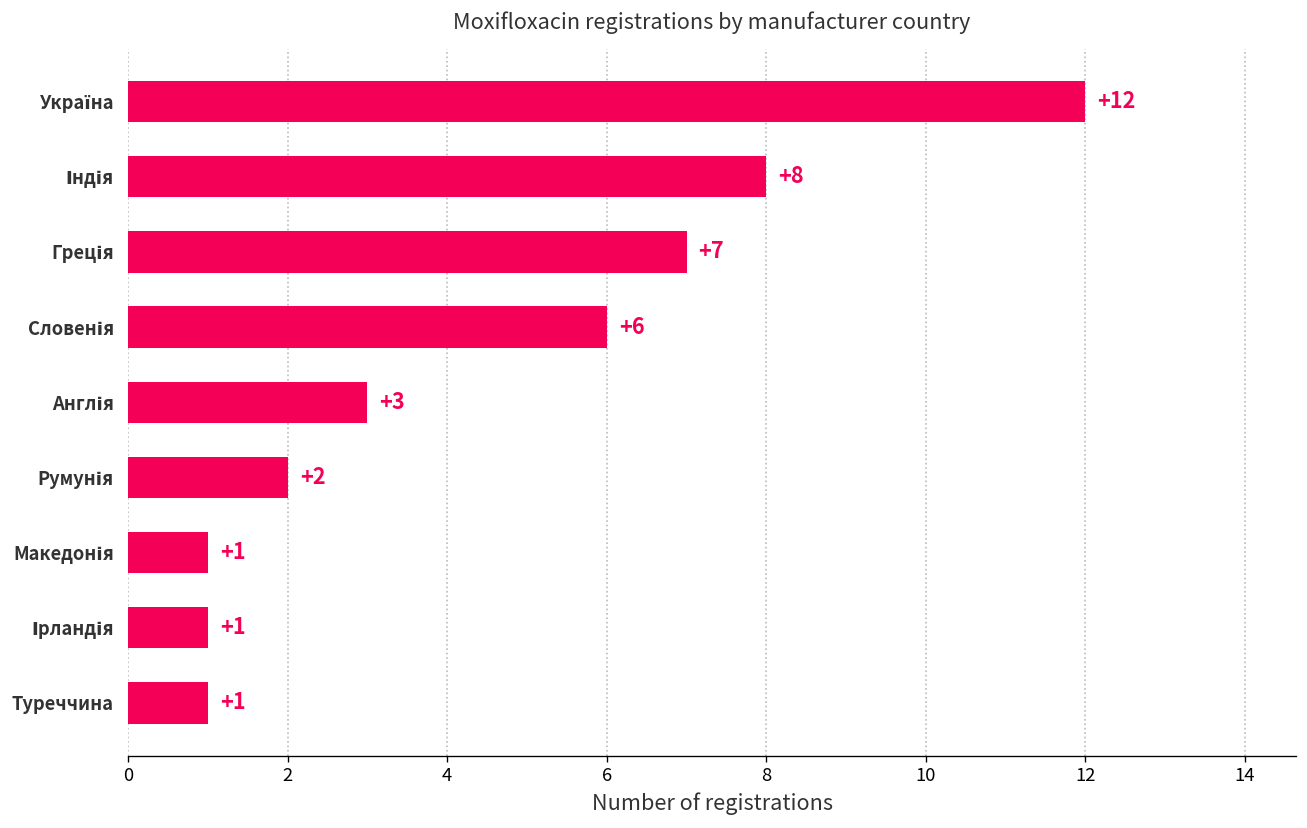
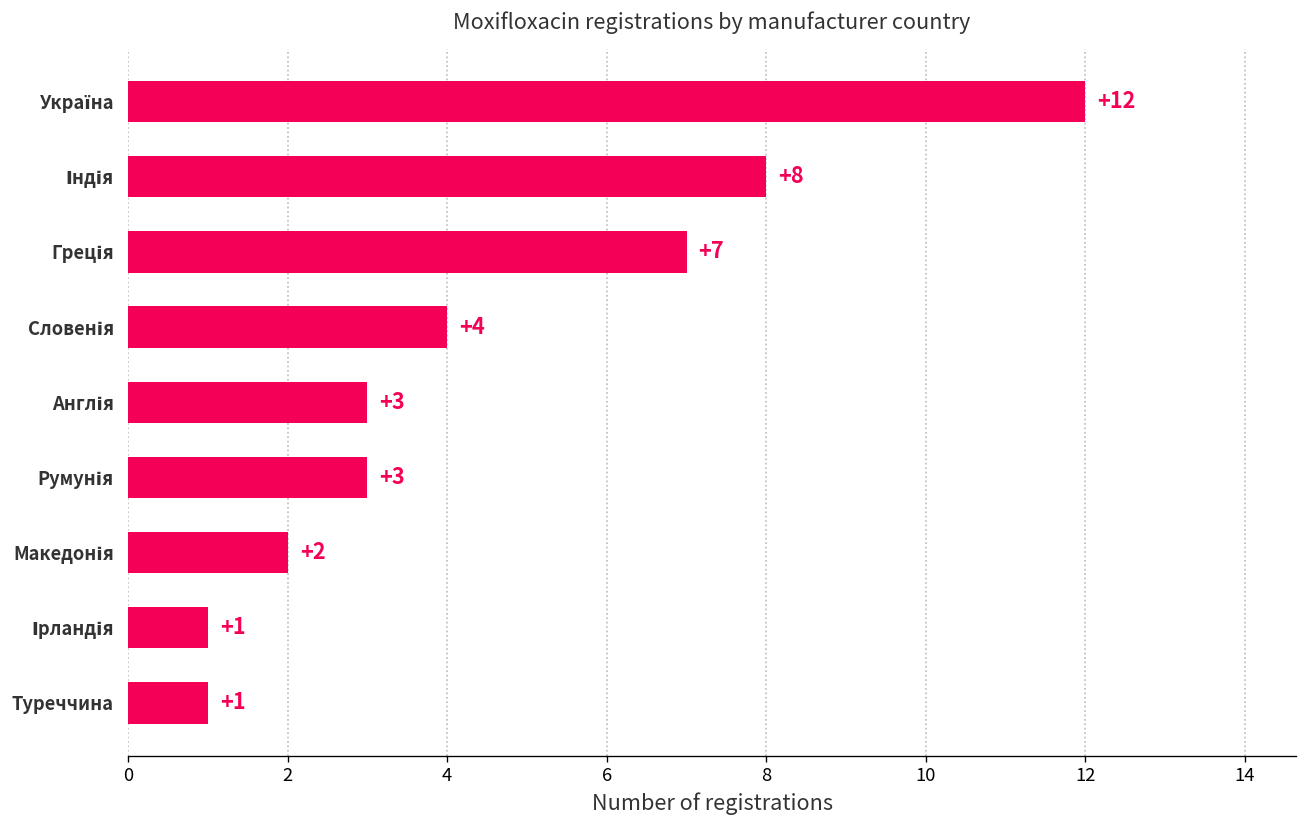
  {
    "Україна": "+12",
    "Індія": "+8",
    "Греція": "+7",
-   "Словенія": "+6",
+   "Словенія": "+4",
    "Англія": "+3",
-   "Румунія": "+2",
-   "Македонія": "+1",
+   "Румунія": "+3",
+   "Македонія": "+2",
    "Ірландія": "+1",
    "Туреччина": "+1"
  }
